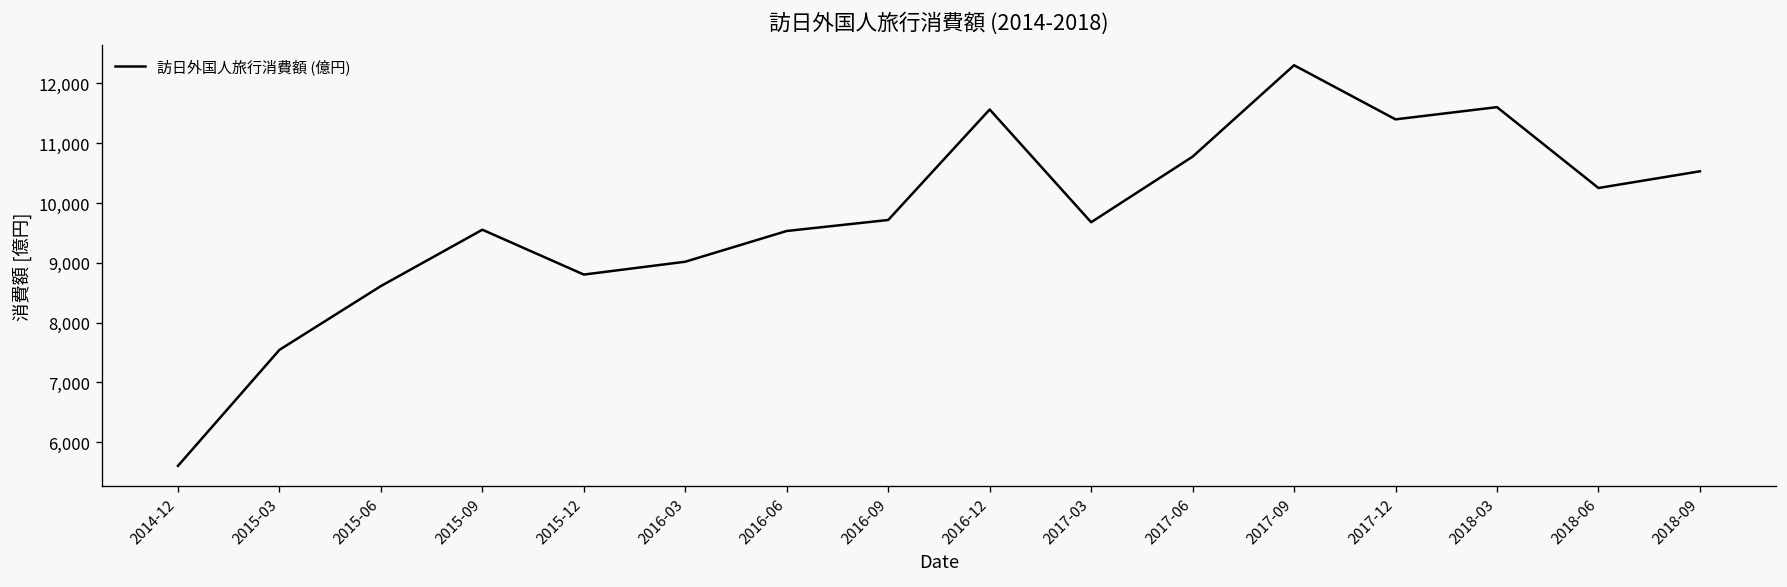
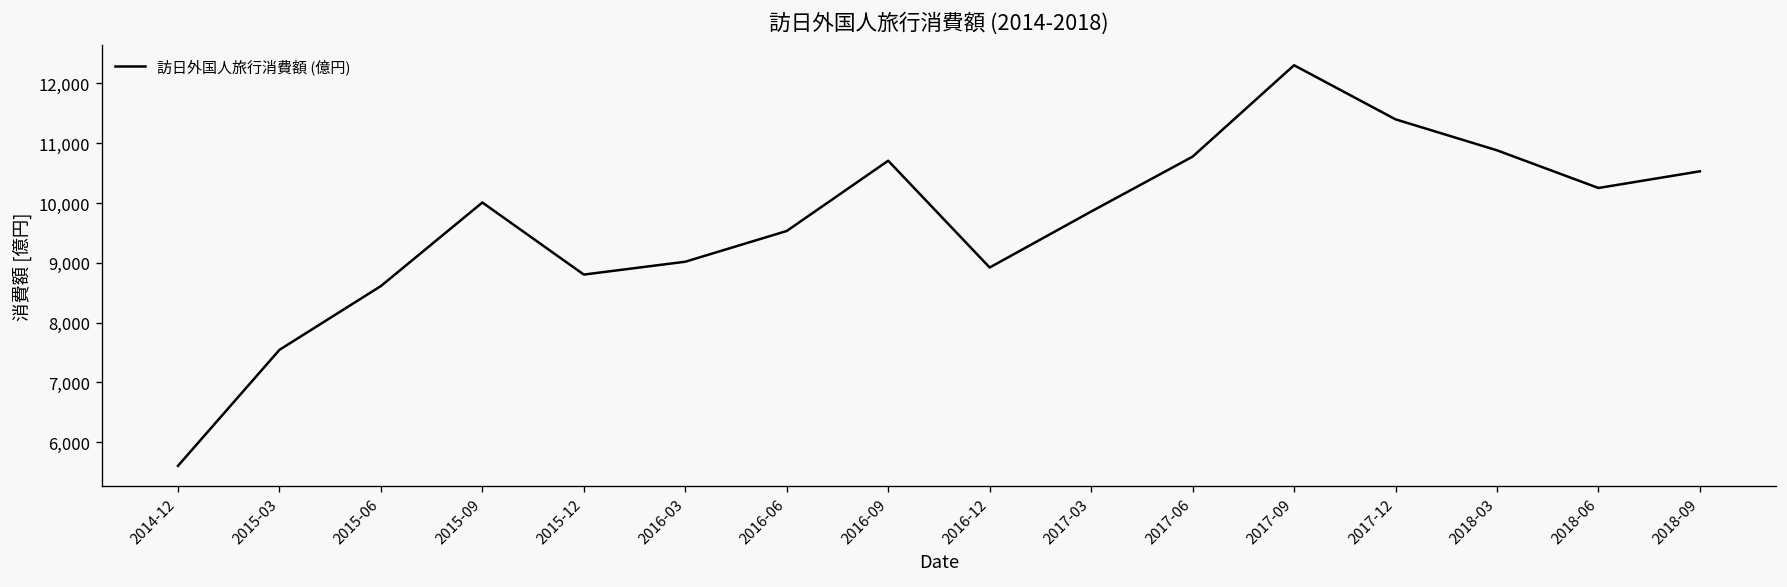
  {
    "2014-12": "5,600",
    "2015-03": "7,500",
    "2015-06": "8,600",
-   "2015-09": "9,600",
+   "2015-09": "10,000",
    "2015-12": "8,800",
    "2016-03": "9,000",
    "2016-06": "9,500",
-   "2016-09": "9,700",
-   "2016-12": "11,600",
-   "2017-03": "9,700",
+   "2016-09": "10,700",
+   "2016-12": "8,900",
+   "2017-03": "9,900",
    "2017-06": "10,800",
    "2017-09": "12,300",
    "2017-12": "11,400",
-   "2018-03": "11,600",
+   "2018-03": "10,900",
    "2018-06": "10,300",
    "2018-09": "10,500"
  }
